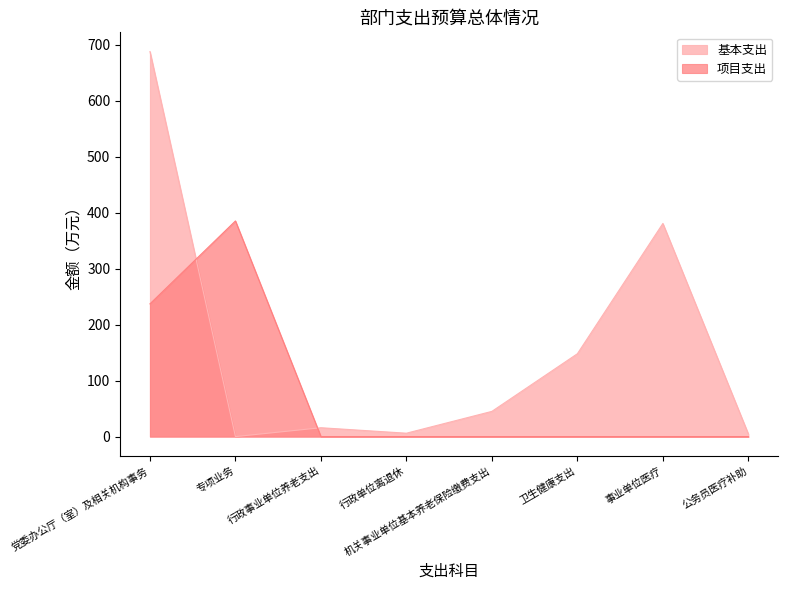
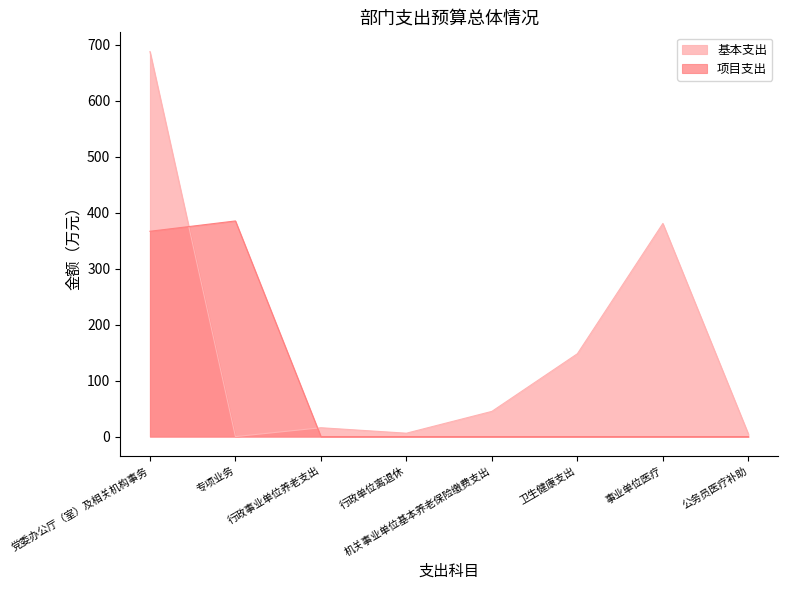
  {
    "基本支出": {
      "党委办公厅（室）及相关机构事务": 690,
      "专项业务": 0,
      "行政事业单位养老支出": 20,
      "行政单位离退休": 10,
      "机关事业单位基本养老保险缴费支出": 50,
      "卫生健康支出": 150,
      "事业单位医疗": 380,
      "公务员医疗补助": 0
    },
    "项目支出": {
-     "党委办公厅（室）及相关机构事务": 240,
+     "党委办公厅（室）及相关机构事务": 370,
      "专项业务": 390,
      "行政事业单位养老支出": 0,
      "行政单位离退休": 0,
      "机关事业单位基本养老保险缴费支出": 0,
      "卫生健康支出": 0,
      "事业单位医疗": 0,
      "公务员医疗补助": 0
    }
  }
